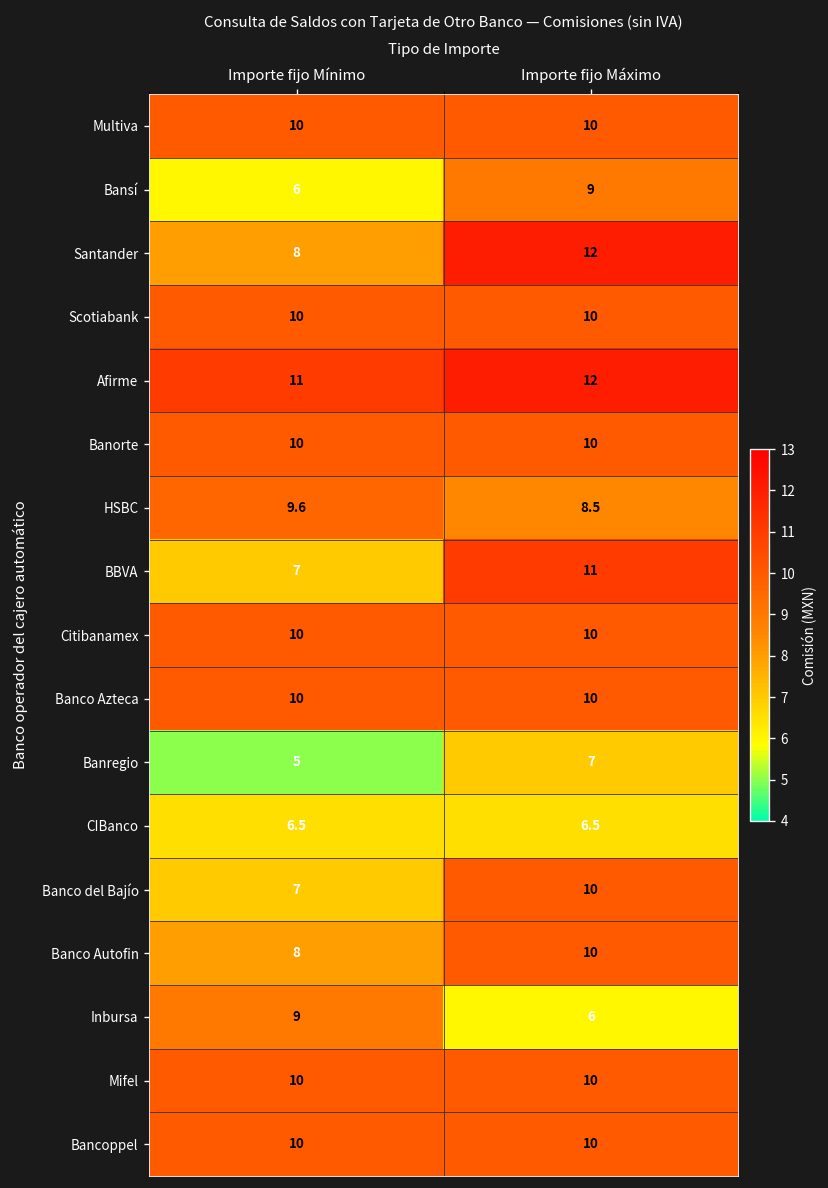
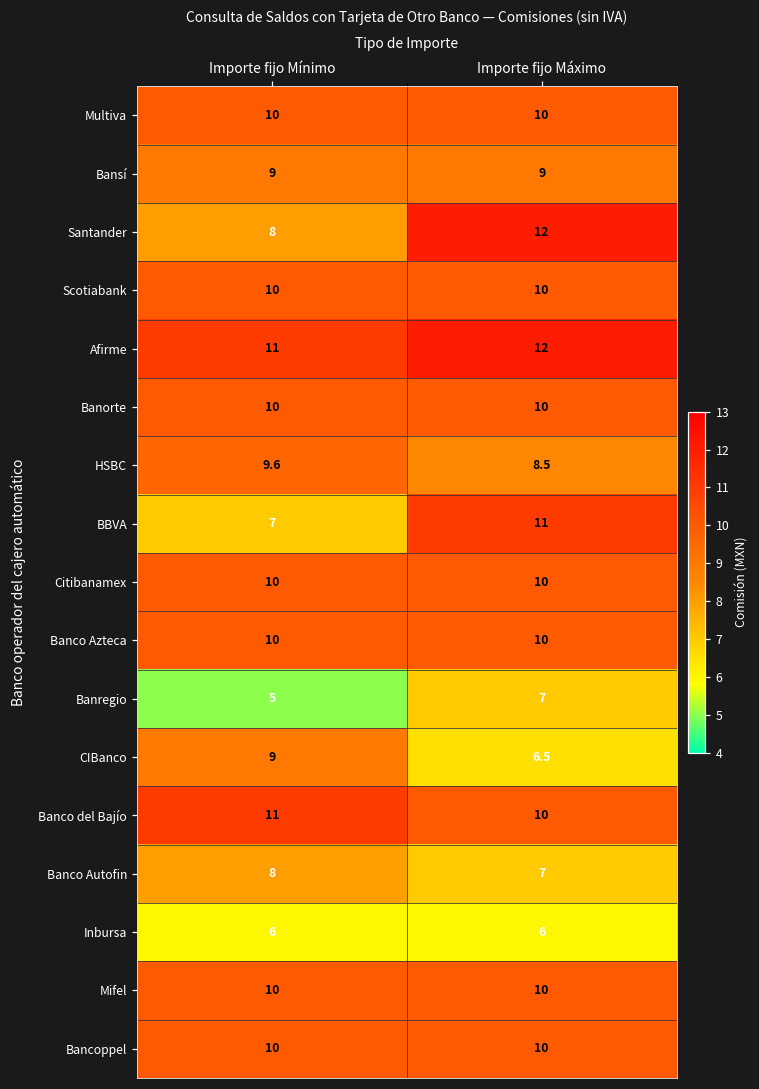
  {
    "Multiva": {
      "Importe fijo Mínimo": 10,
      "Importe fijo Máximo": 10
    },
    "Bansí": {
-     "Importe fijo Mínimo": 6,
+     "Importe fijo Mínimo": 9,
      "Importe fijo Máximo": 9
    },
    "Santander": {
      "Importe fijo Mínimo": 8,
      "Importe fijo Máximo": 12
    },
    "Scotiabank": {
      "Importe fijo Mínimo": 10,
      "Importe fijo Máximo": 10
    },
    "Afirme": {
      "Importe fijo Mínimo": 11,
      "Importe fijo Máximo": 12
    },
    "Banorte": {
      "Importe fijo Mínimo": 10,
      "Importe fijo Máximo": 10
    },
    "HSBC": {
      "Importe fijo Mínimo": 9.6,
      "Importe fijo Máximo": 8.5
    },
    "BBVA": {
      "Importe fijo Mínimo": 7,
      "Importe fijo Máximo": 11
    },
    "Citibanamex": {
      "Importe fijo Mínimo": 10,
      "Importe fijo Máximo": 10
    },
    "Banco Azteca": {
      "Importe fijo Mínimo": 10,
      "Importe fijo Máximo": 10
    },
    "Banregio": {
      "Importe fijo Mínimo": 5,
      "Importe fijo Máximo": 7
    },
    "CIBanco": {
-     "Importe fijo Mínimo": 6.5,
+     "Importe fijo Mínimo": 9,
      "Importe fijo Máximo": 6.5
    },
    "Banco del Bajío": {
-     "Importe fijo Mínimo": 7,
+     "Importe fijo Mínimo": 11,
      "Importe fijo Máximo": 10
    },
    "Banco Autofin": {
      "Importe fijo Mínimo": 8,
-     "Importe fijo Máximo": 10
+     "Importe fijo Máximo": 7
    },
    "Inbursa": {
-     "Importe fijo Mínimo": 9,
+     "Importe fijo Mínimo": 6,
      "Importe fijo Máximo": 6
    },
    "Mifel": {
      "Importe fijo Mínimo": 10,
      "Importe fijo Máximo": 10
    },
    "Bancoppel": {
      "Importe fijo Mínimo": 10,
      "Importe fijo Máximo": 10
    }
  }
